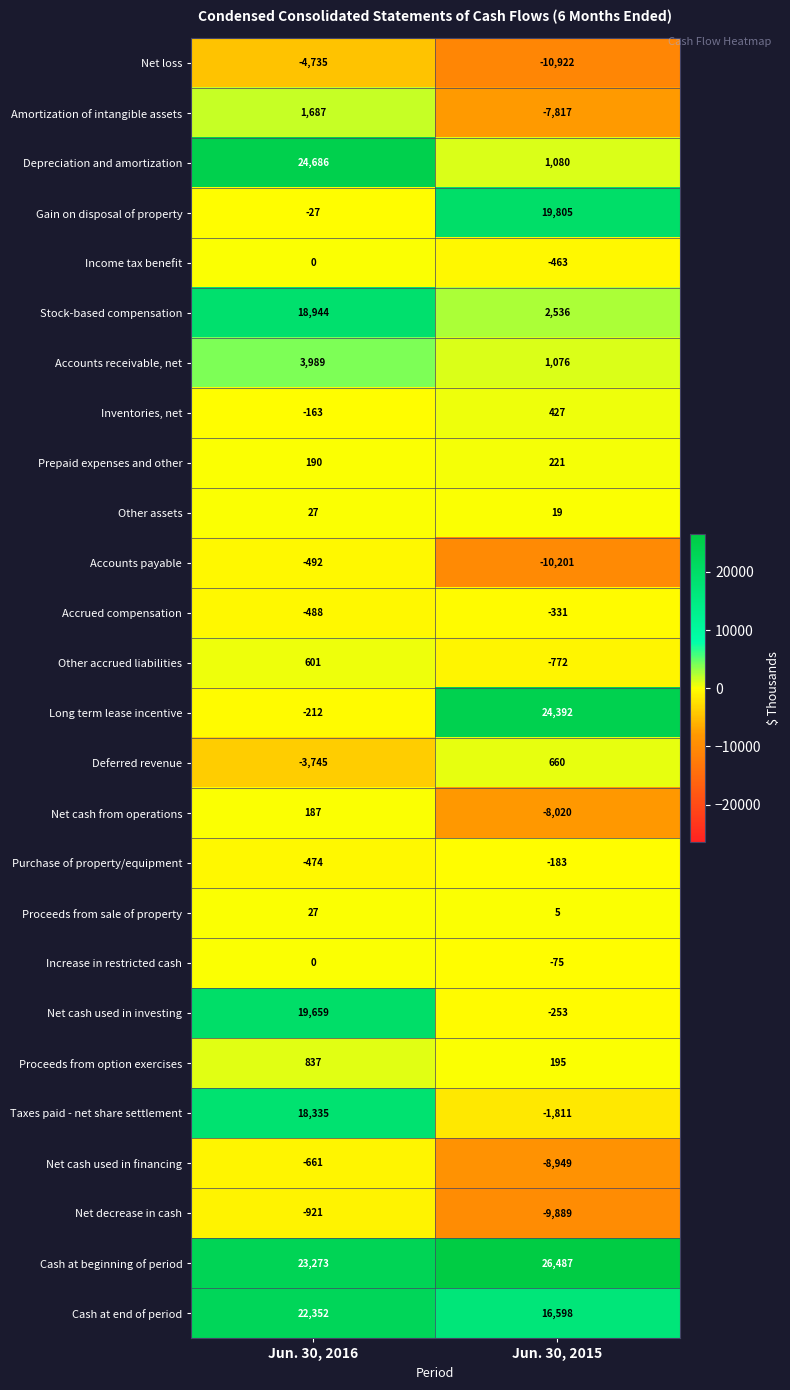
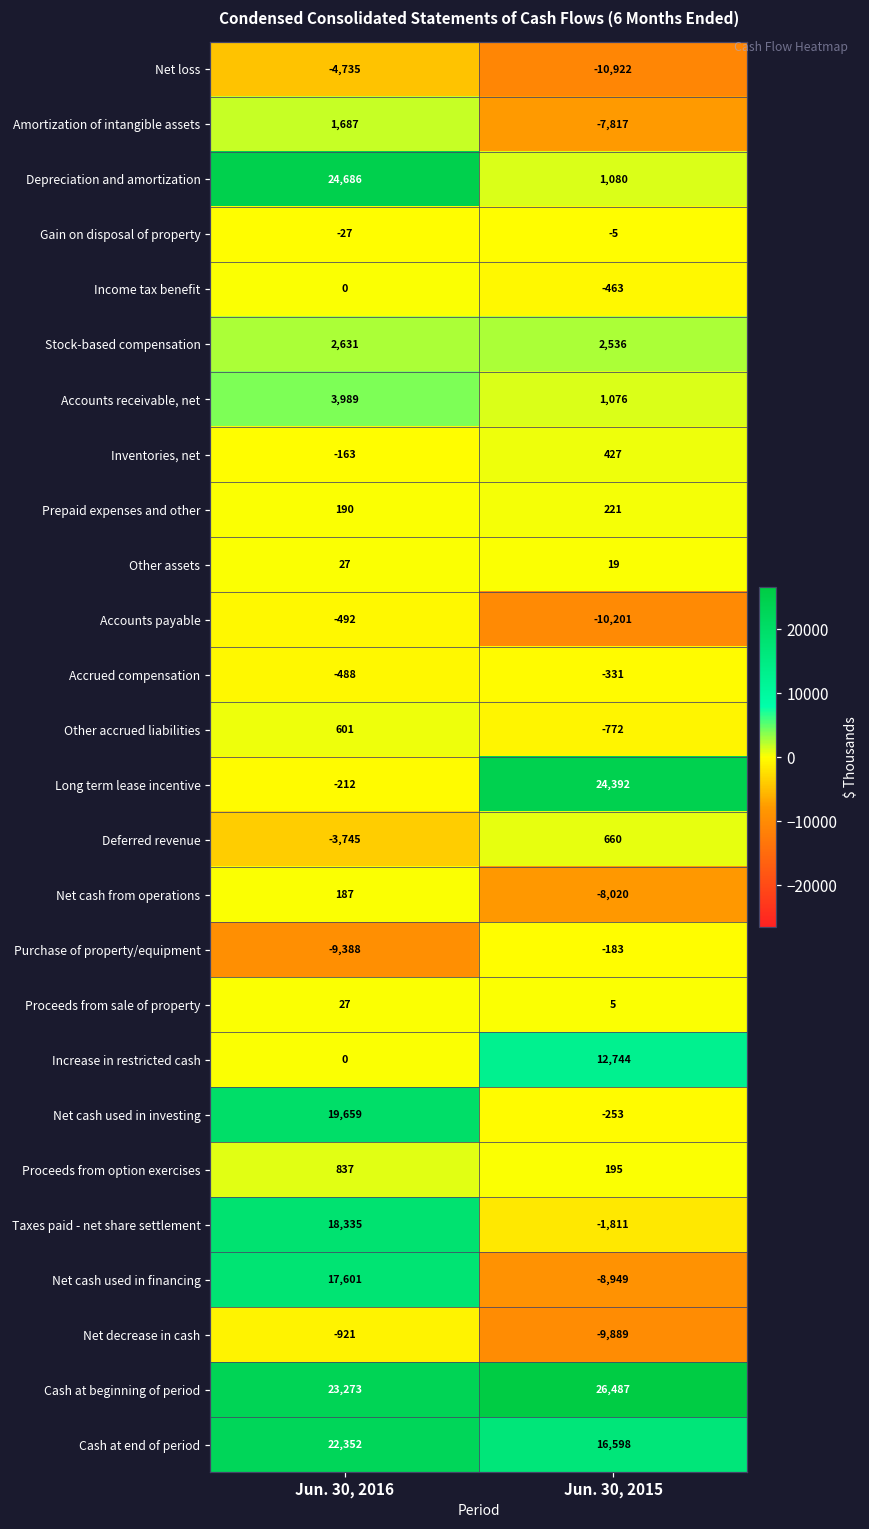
  {
    "Net loss": {
      "Jun. 30, 2016": "-4,735",
      "Jun. 30, 2015": "-10,922"
    },
    "Amortization of intangible assets": {
      "Jun. 30, 2016": "1,687",
      "Jun. 30, 2015": "-7,817"
    },
    "Depreciation and amortization": {
      "Jun. 30, 2016": "24,686",
      "Jun. 30, 2015": "1,080"
    },
    "Gain on disposal of property": {
      "Jun. 30, 2016": "-27",
-     "Jun. 30, 2015": "19,805"
+     "Jun. 30, 2015": "-5"
    },
    "Income tax benefit": {
      "Jun. 30, 2016": "0",
      "Jun. 30, 2015": "-463"
    },
    "Stock-based compensation": {
-     "Jun. 30, 2016": "18,944",
+     "Jun. 30, 2016": "2,631",
      "Jun. 30, 2015": "2,536"
    },
    "Accounts receivable, net": {
      "Jun. 30, 2016": "3,989",
      "Jun. 30, 2015": "1,076"
    },
    "Inventories, net": {
      "Jun. 30, 2016": "-163",
      "Jun. 30, 2015": "427"
    },
    "Prepaid expenses and other": {
      "Jun. 30, 2016": "190",
      "Jun. 30, 2015": "221"
    },
    "Other assets": {
      "Jun. 30, 2016": "27",
      "Jun. 30, 2015": "19"
    },
    "Accounts payable": {
      "Jun. 30, 2016": "-492",
      "Jun. 30, 2015": "-10,201"
    },
    "Accrued compensation": {
      "Jun. 30, 2016": "-488",
      "Jun. 30, 2015": "-331"
    },
    "Other accrued liabilities": {
      "Jun. 30, 2016": "601",
      "Jun. 30, 2015": "-772"
    },
    "Long term lease incentive": {
      "Jun. 30, 2016": "-212",
      "Jun. 30, 2015": "24,392"
    },
    "Deferred revenue": {
      "Jun. 30, 2016": "-3,745",
      "Jun. 30, 2015": "660"
    },
    "Net cash from operations": {
      "Jun. 30, 2016": "187",
      "Jun. 30, 2015": "-8,020"
    },
    "Purchase of property/equipment": {
-     "Jun. 30, 2016": "-474",
+     "Jun. 30, 2016": "-9,388",
      "Jun. 30, 2015": "-183"
    },
    "Proceeds from sale of property": {
      "Jun. 30, 2016": "27",
      "Jun. 30, 2015": "5"
    },
    "Increase in restricted cash": {
      "Jun. 30, 2016": "0",
-     "Jun. 30, 2015": "-75"
+     "Jun. 30, 2015": "12,744"
    },
    "Net cash used in investing": {
      "Jun. 30, 2016": "19,659",
      "Jun. 30, 2015": "-253"
    },
    "Proceeds from option exercises": {
      "Jun. 30, 2016": "837",
      "Jun. 30, 2015": "195"
    },
    "Taxes paid - net share settlement": {
      "Jun. 30, 2016": "18,335",
      "Jun. 30, 2015": "-1,811"
    },
    "Net cash used in financing": {
-     "Jun. 30, 2016": "-661",
+     "Jun. 30, 2016": "17,601",
      "Jun. 30, 2015": "-8,949"
    },
    "Net decrease in cash": {
      "Jun. 30, 2016": "-921",
      "Jun. 30, 2015": "-9,889"
    },
    "Cash at beginning of period": {
      "Jun. 30, 2016": "23,273",
      "Jun. 30, 2015": "26,487"
    },
    "Cash at end of period": {
      "Jun. 30, 2016": "22,352",
      "Jun. 30, 2015": "16,598"
    }
  }
